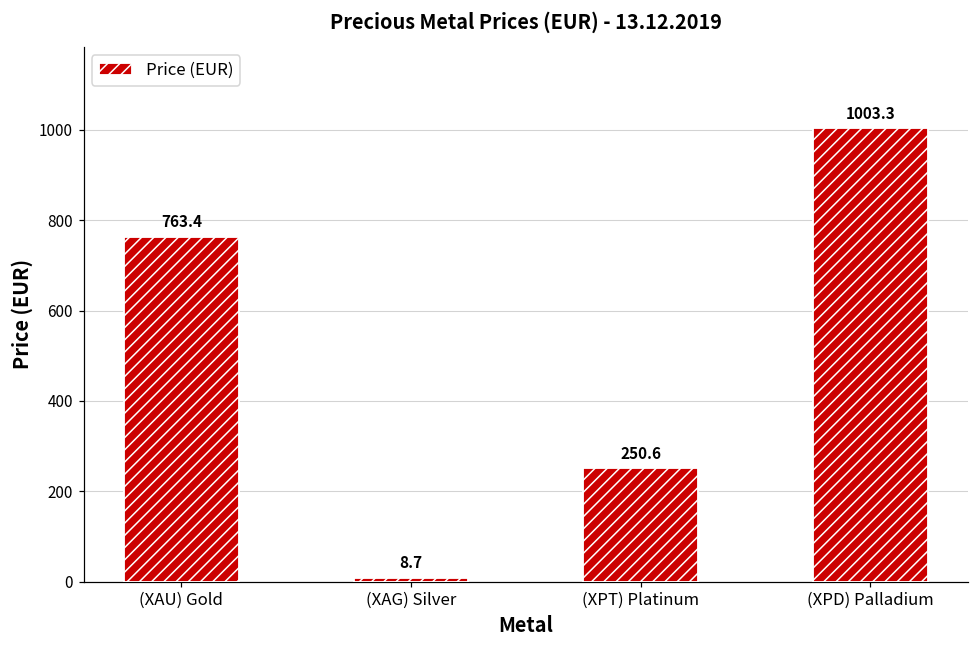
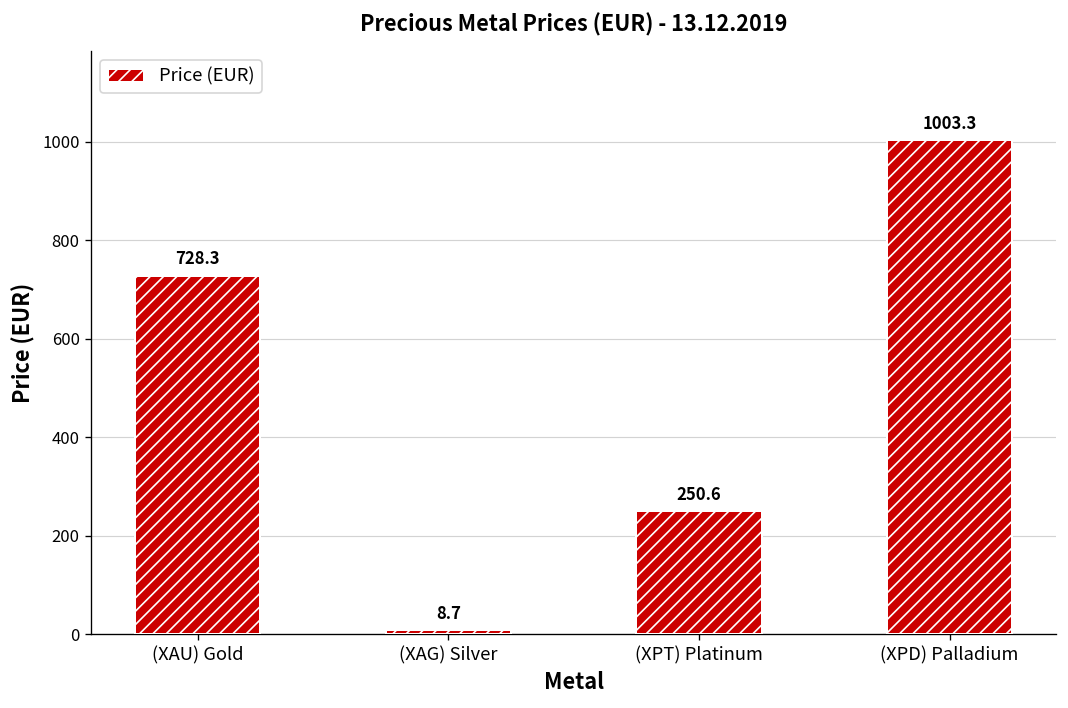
  {
-   "(XAU) Gold": 763.4,
+   "(XAU) Gold": 728.3,
    "(XAG) Silver": 8.7,
    "(XPT) Platinum": 250.6,
    "(XPD) Palladium": 1003.3
  }
